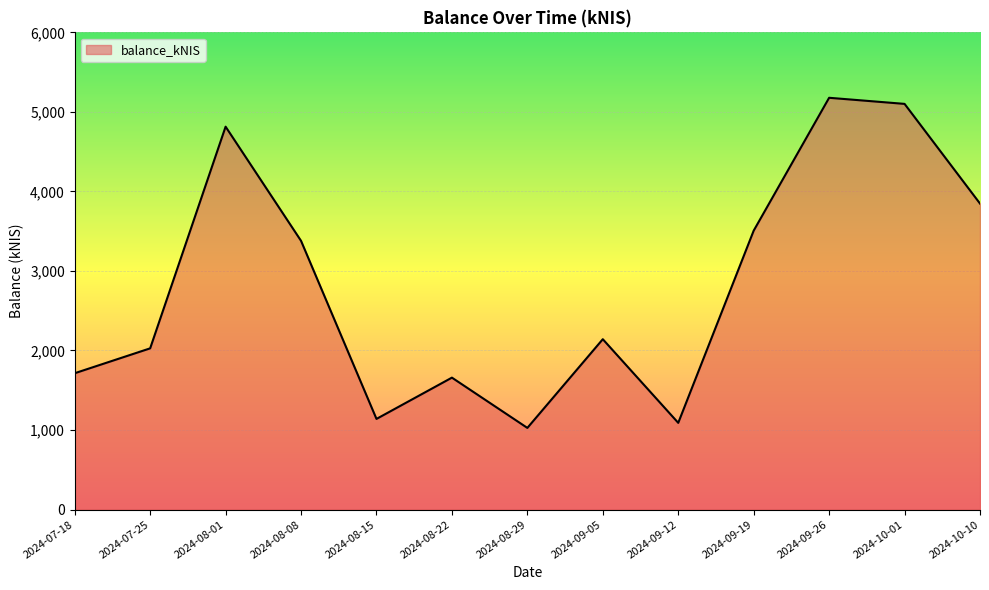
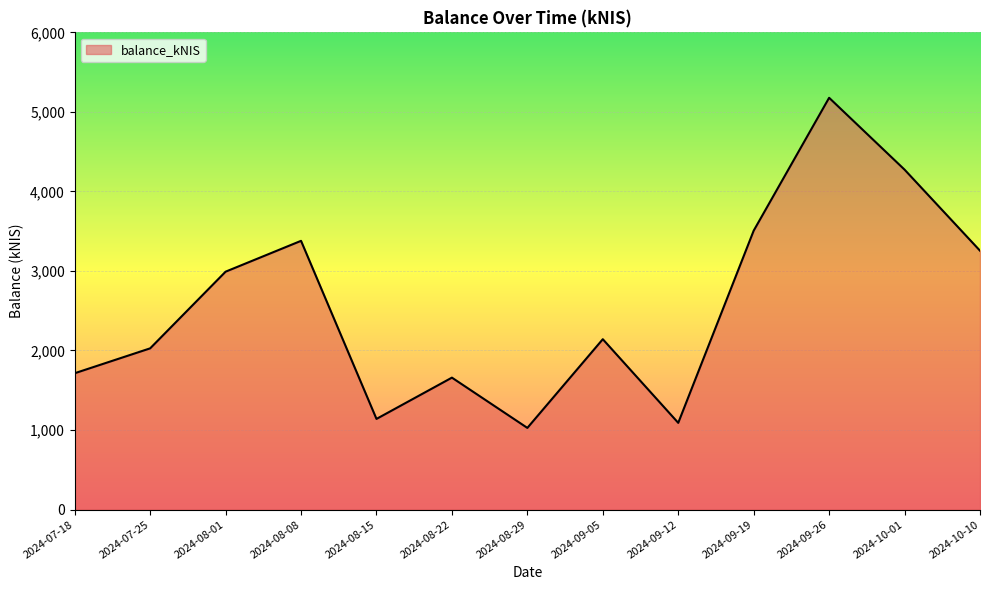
  {
    "2024-07-18": "1,700",
    "2024-07-25": "2,000",
-   "2024-08-01": "4,800",
+   "2024-08-01": "3,000",
    "2024-08-08": "3,400",
    "2024-08-15": "1,100",
    "2024-08-22": "1,700",
    "2024-08-29": "1,000",
    "2024-09-05": "2,100",
    "2024-09-12": "1,100",
    "2024-09-19": "3,500",
    "2024-09-26": "5,200",
-   "2024-10-01": "5,100",
-   "2024-10-10": "3,800"
+   "2024-10-01": "4,300",
+   "2024-10-10": "3,300"
  }
